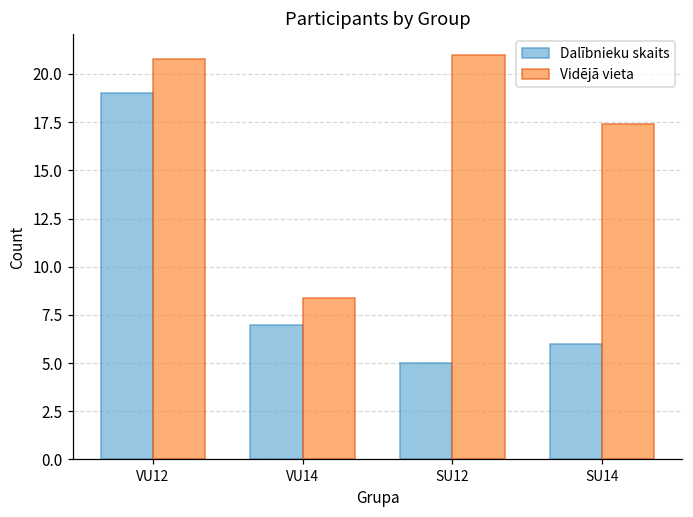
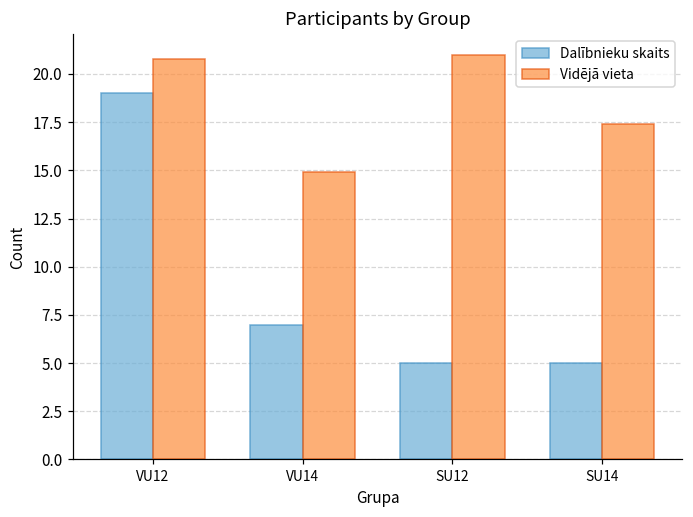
  {
    "Dalībnieku skaits": {
      "VU12": 19,
      "VU14": 7,
      "SU12": 5,
-     "SU14": 6
+     "SU14": 5
    },
    "Vidējā vieta": {
      "VU12": 20.8,
-     "VU14": 8.4,
+     "VU14": 14.9,
      "SU12": 21.0,
      "SU14": 17.4
    }
  }
